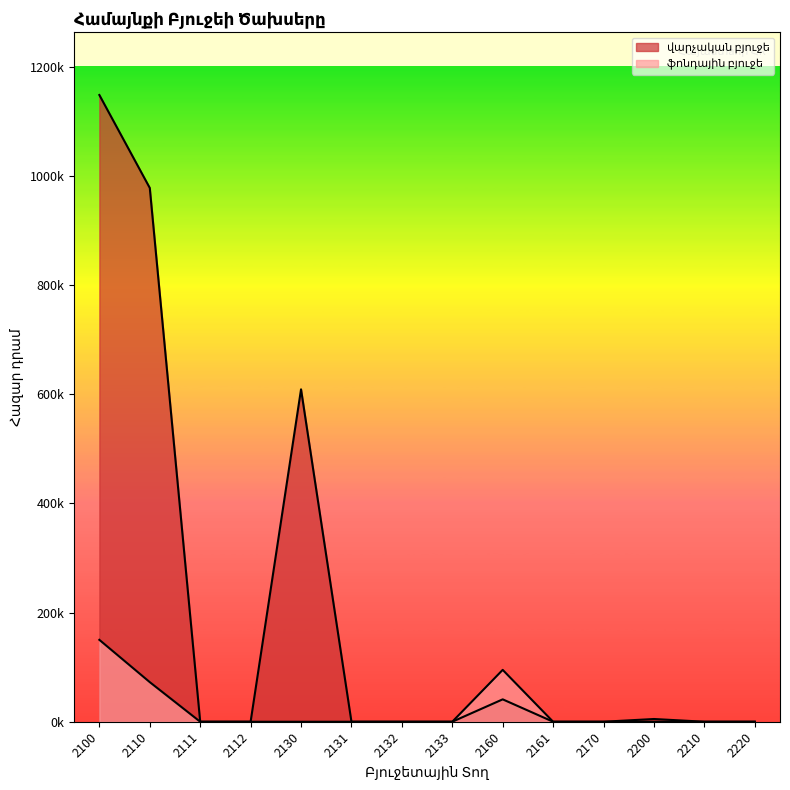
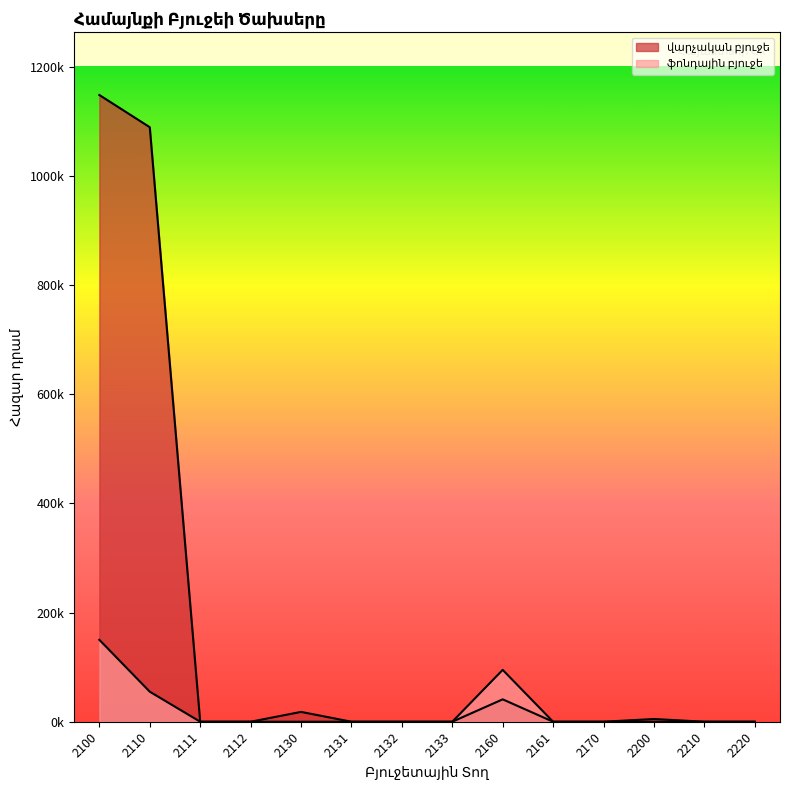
  {
    "վարչական բյուջե": {
      "2100": 1150000,
-     "2110": 980000,
-     "2130": 610000,
+     "2110": 1090000,
+     "2130": 20000,
      "2160": 40000,
      "2200": 10000
    },
    "ֆոնդային բյուջե": {
      "2100": 150000,
-     "2110": 70000,
+     "2110": 60000,
      "2130": 0,
      "2160": 100000,
      "2200": 0
    }
  }
